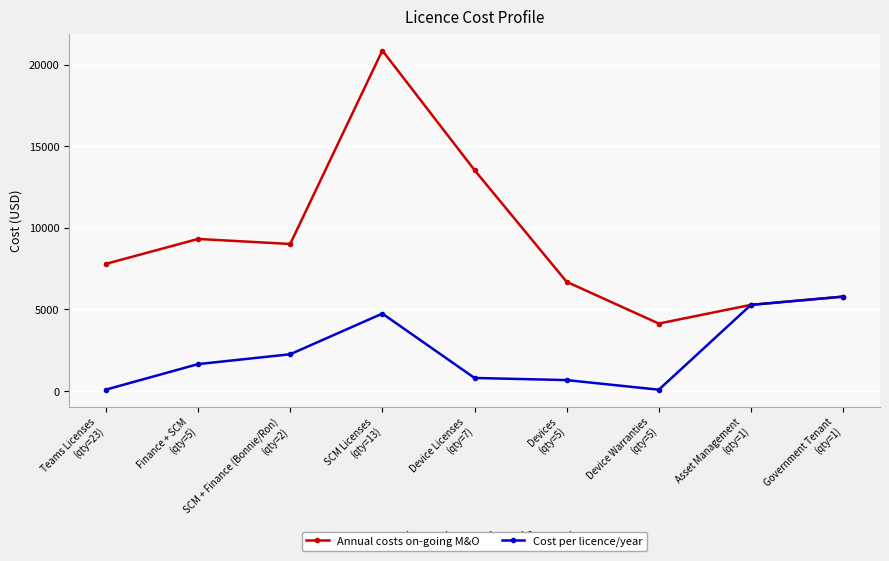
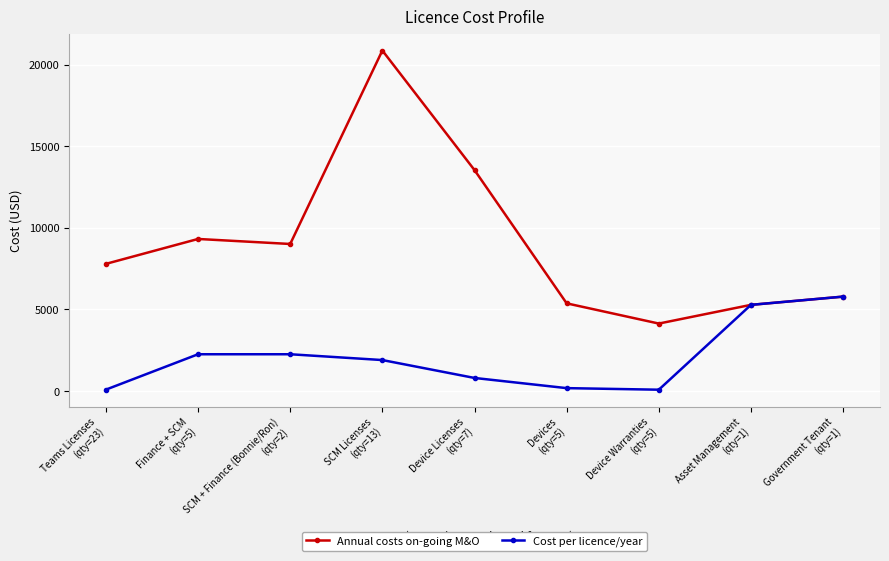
  {
    "Annual costs on-going M&O": {
      "Teams Licenses (qty=23)": 7800,
      "Finance + SCM (qty=5)": 9300,
      "SCM + Finance (Bonnie/Ron) (qty=2)": 9000,
      "SCM Licenses (qty=13)": 20900,
      "Device Licenses (qty=7)": 13500,
-     "Devices (qty=5)": 6700,
+     "Devices (qty=5)": 5400,
      "Device Warranties (qty=5)": 4100
    },
    "Cost per licence/year": {
      "Teams Licenses (qty=23)": 100,
-     "Finance + SCM (qty=5)": 1600,
+     "Finance + SCM (qty=5)": 2300,
      "SCM + Finance (Bonnie/Ron) (qty=2)": 2300,
-     "SCM Licenses (qty=13)": 4700,
+     "SCM Licenses (qty=13)": 1900,
      "Device Licenses (qty=7)": 800,
-     "Devices (qty=5)": 700,
+     "Devices (qty=5)": 200,
      "Device Warranties (qty=5)": 100
    }
  }
